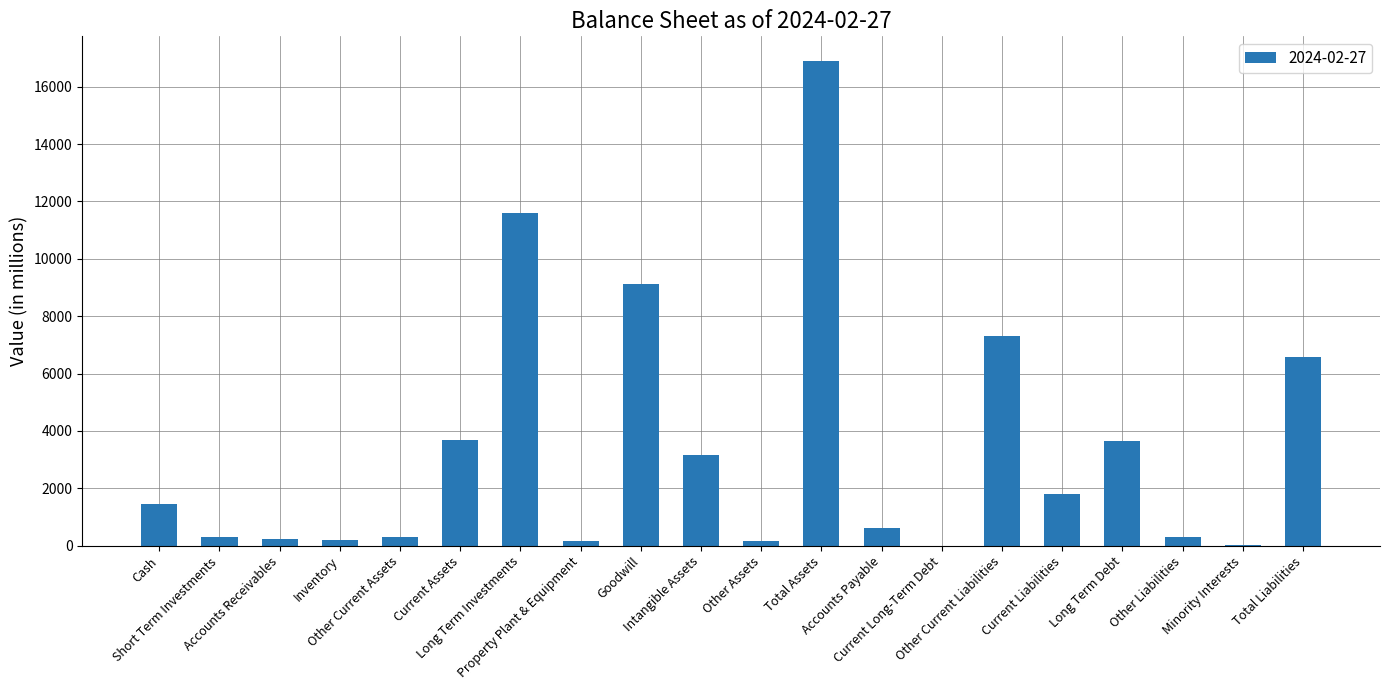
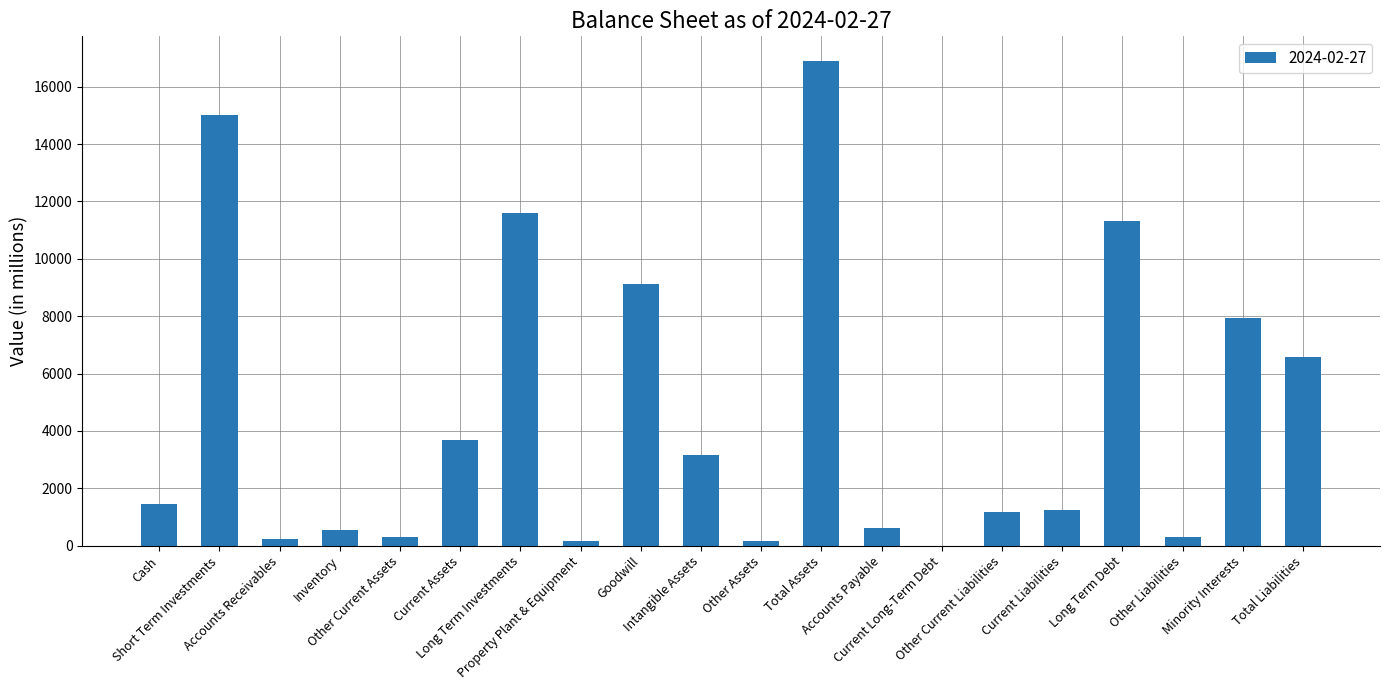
  {
    "Cash": 1500,
-   "Short Term Investments": 300,
+   "Short Term Investments": 15000,
    "Accounts Receivables": 200,
-   "Inventory": 200,
+   "Inventory": 500,
    "Other Current Assets": 300,
    "Current Assets": 3700,
    "Long Term Investments": 11600,
    "Property Plant & Equipment": 200,
    "Goodwill": 9100,
    "Intangible Assets": 3200,
    "Other Assets": 200,
    "Total Assets": 16900,
    "Accounts Payable": 600,
    "Current Long-Term Debt": 0,
-   "Other Current Liabilities": 7300,
-   "Current Liabilities": 1800,
-   "Long Term Debt": 3600,
+   "Other Current Liabilities": 1200,
+   "Current Liabilities": 1200,
+   "Long Term Debt": 11300,
    "Other Liabilities": 300,
-   "Minority Interests": 0,
+   "Minority Interests": 7900,
    "Total Liabilities": 6600
  }
